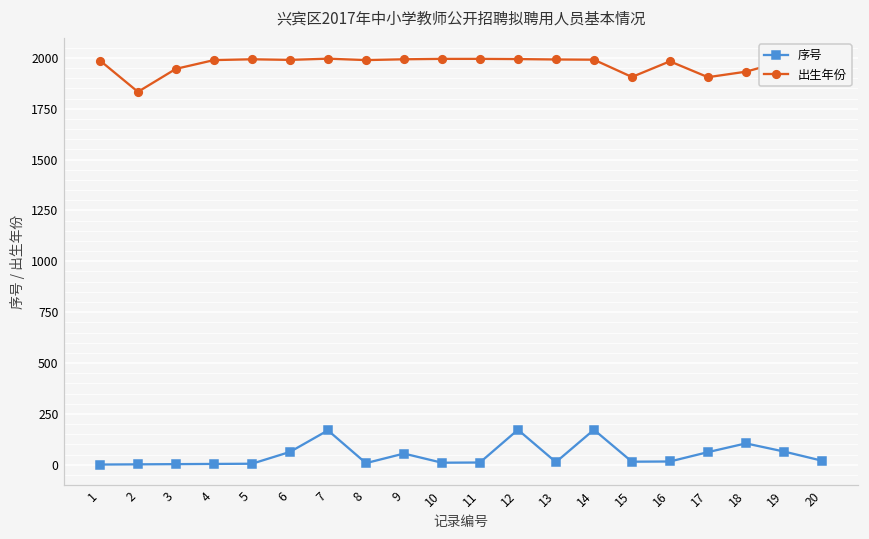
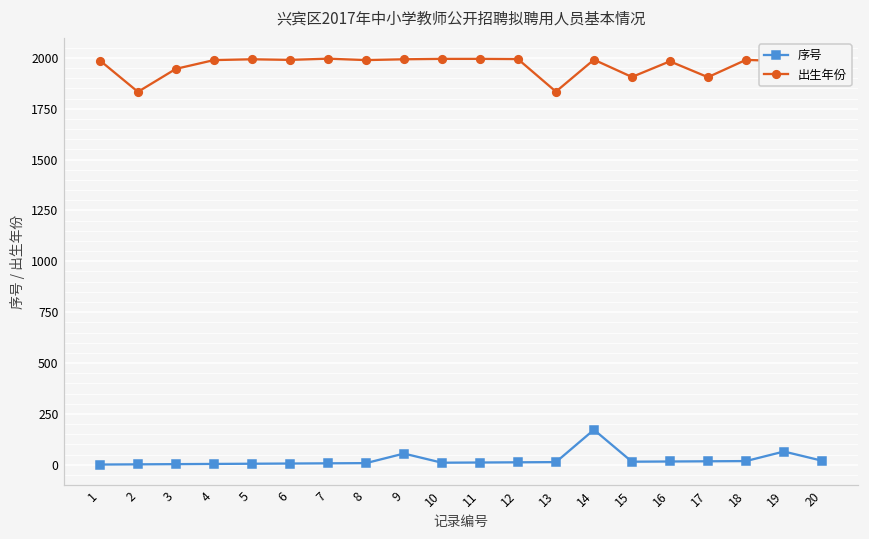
  {
    "序号": {
      "1": 0,
      "2": 0,
      "3": 0,
      "4": 0,
      "5": 10,
-     "6": 60,
-     "7": 170,
+     "6": 10,
+     "7": 10,
      "8": 10,
      "9": 60,
      "10": 10,
      "11": 10,
-     "12": 170,
+     "12": 10,
      "13": 10,
      "14": 170,
      "15": 20,
      "16": 20,
-     "17": 60,
-     "18": 110,
+     "17": 20,
+     "18": 20,
      "19": 70,
      "20": 20
    },
    "出生年份": {
      "1": 1990,
      "2": 1830,
      "3": 1950,
      "4": 1990,
      "5": 1990,
      "6": 1990,
      "7": 2000,
      "8": 1990,
      "9": 1990,
      "10": 2000,
      "11": 2000,
      "12": 1990,
-     "13": 1990,
+     "13": 1830,
      "14": 1990,
      "15": 1910,
      "16": 1980,
      "17": 1910,
-     "18": 1930
+     "18": 1990
    }
  }
